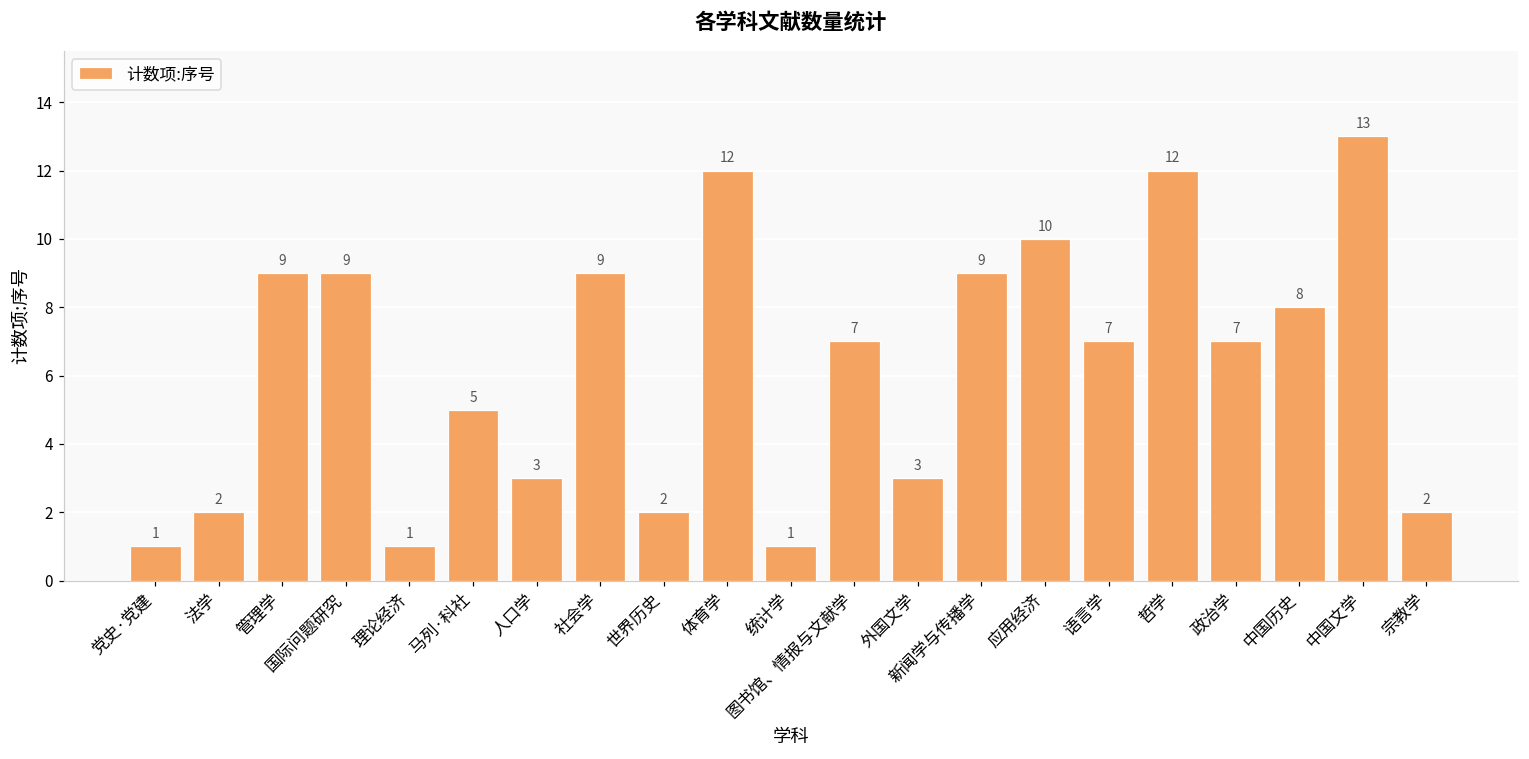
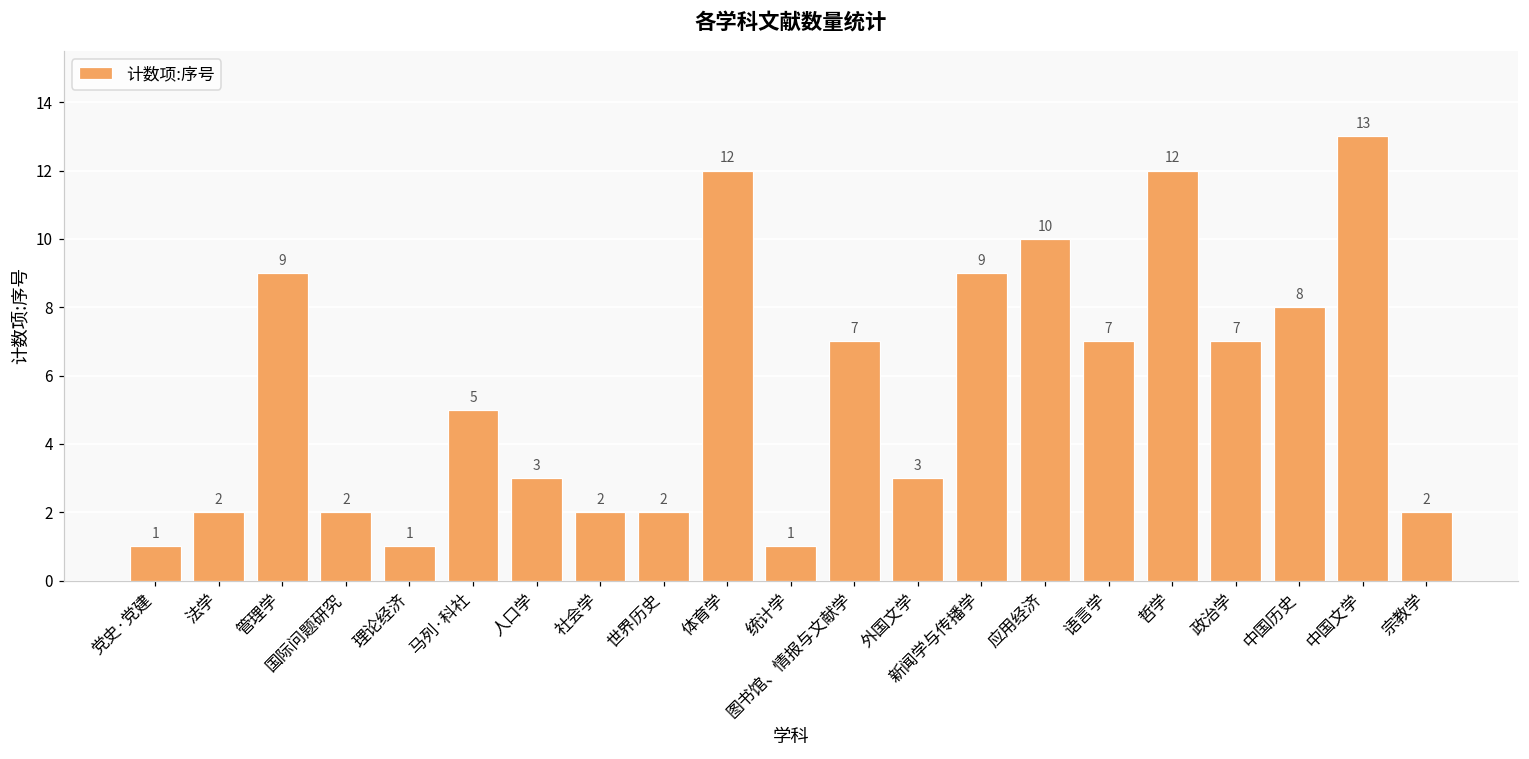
  {
    "党史·党建": 1,
    "法学": 2,
    "管理学": 9,
-   "国际问题研究": 9,
+   "国际问题研究": 2,
    "理论经济": 1,
    "马列·科社": 5,
    "人口学": 3,
-   "社会学": 9,
+   "社会学": 2,
    "世界历史": 2,
    "体育学": 12,
    "统计学": 1,
    "图书馆、情报与文献学": 7,
    "外国文学": 3,
    "新闻学与传播学": 9,
    "应用经济": 10,
    "语言学": 7,
    "哲学": 12,
    "政治学": 7,
    "中国历史": 8,
    "中国文学": 13,
    "宗教学": 2
  }
